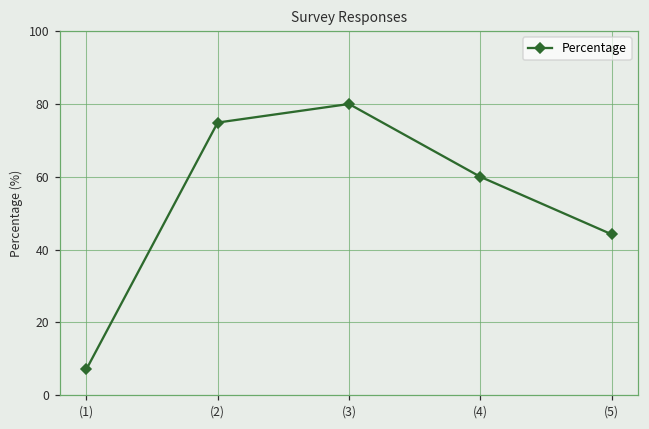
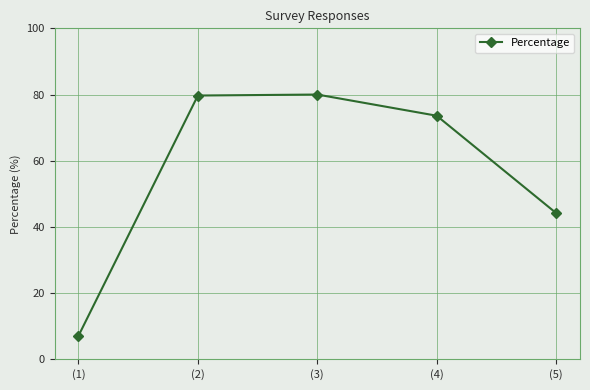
  {
    "(1)": 7,
-   "(2)": 75,
+   "(2)": 80,
    "(3)": 80,
-   "(4)": 60,
+   "(4)": 74,
    "(5)": 44
  }
